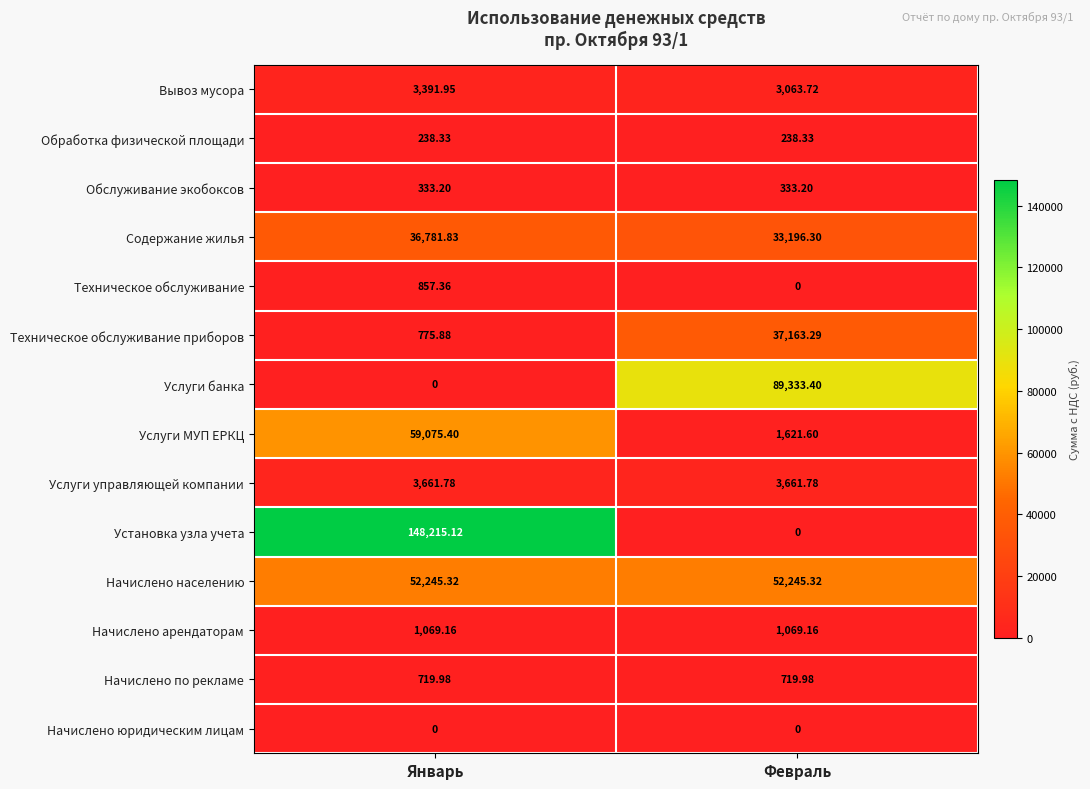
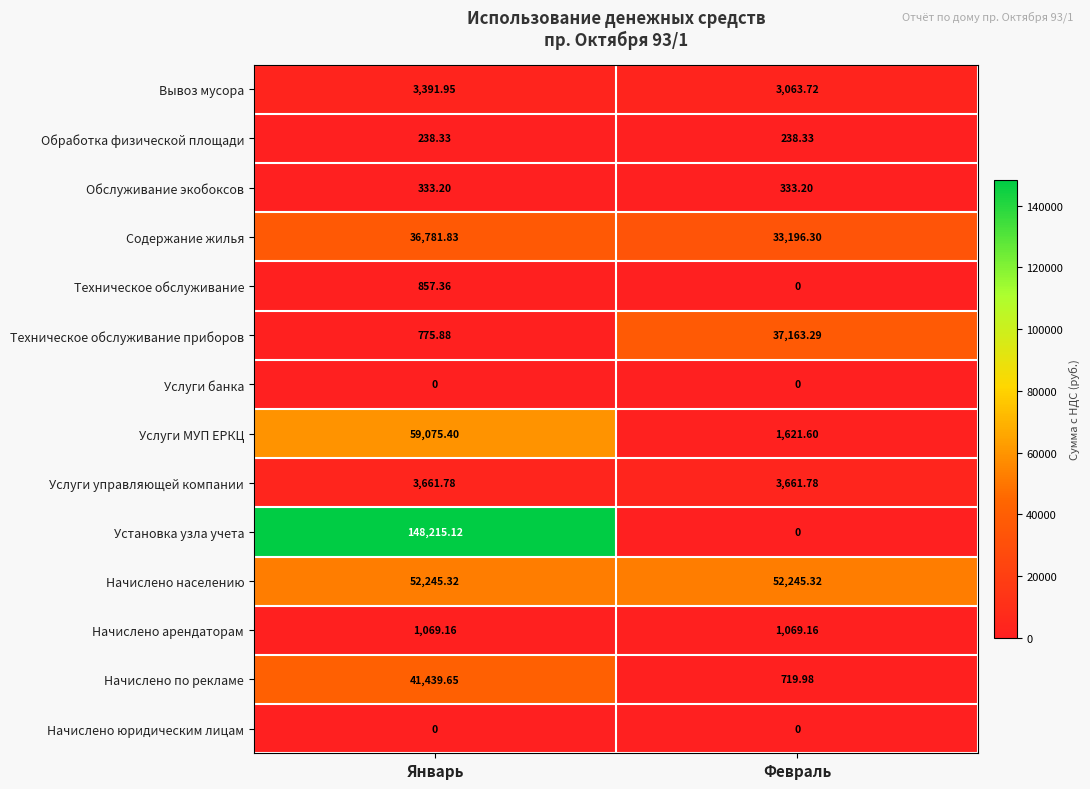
  {
    "Вывоз мусора": {
      "Январь": "3,391.95",
      "Февраль": "3,063.72"
    },
    "Обработка физической площади": {
      "Январь": "238.33",
      "Февраль": "238.33"
    },
    "Обслуживание экобоксов": {
      "Январь": "333.20",
      "Февраль": "333.20"
    },
    "Содержание жилья": {
      "Январь": "36,781.83",
      "Февраль": "33,196.30"
    },
    "Техническое обслуживание": {
      "Январь": "857.36",
      "Февраль": "0"
    },
    "Техническое обслуживание приборов": {
      "Январь": "775.88",
      "Февраль": "37,163.29"
    },
    "Услуги банка": {
      "Январь": "0",
-     "Февраль": "89,333.40"
+     "Февраль": "0"
    },
    "Услуги МУП ЕРКЦ": {
      "Январь": "59,075.40",
      "Февраль": "1,621.60"
    },
    "Услуги управляющей компании": {
      "Январь": "3,661.78",
      "Февраль": "3,661.78"
    },
    "Установка узла учета": {
      "Январь": "148,215.12",
      "Февраль": "0"
    },
    "Начислено населению": {
      "Январь": "52,245.32",
      "Февраль": "52,245.32"
    },
    "Начислено арендаторам": {
      "Январь": "1,069.16",
      "Февраль": "1,069.16"
    },
    "Начислено по рекламе": {
-     "Январь": "719.98",
+     "Январь": "41,439.65",
      "Февраль": "719.98"
    },
    "Начислено юридическим лицам": {
      "Январь": "0",
      "Февраль": "0"
    }
  }
